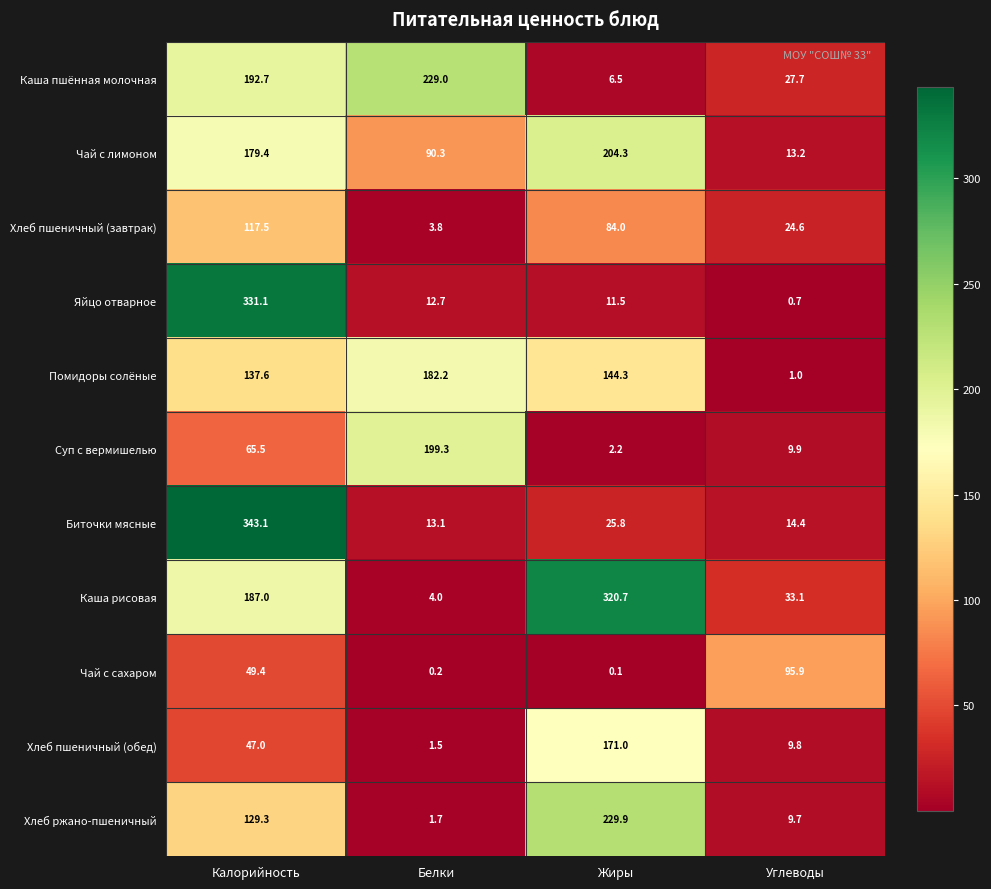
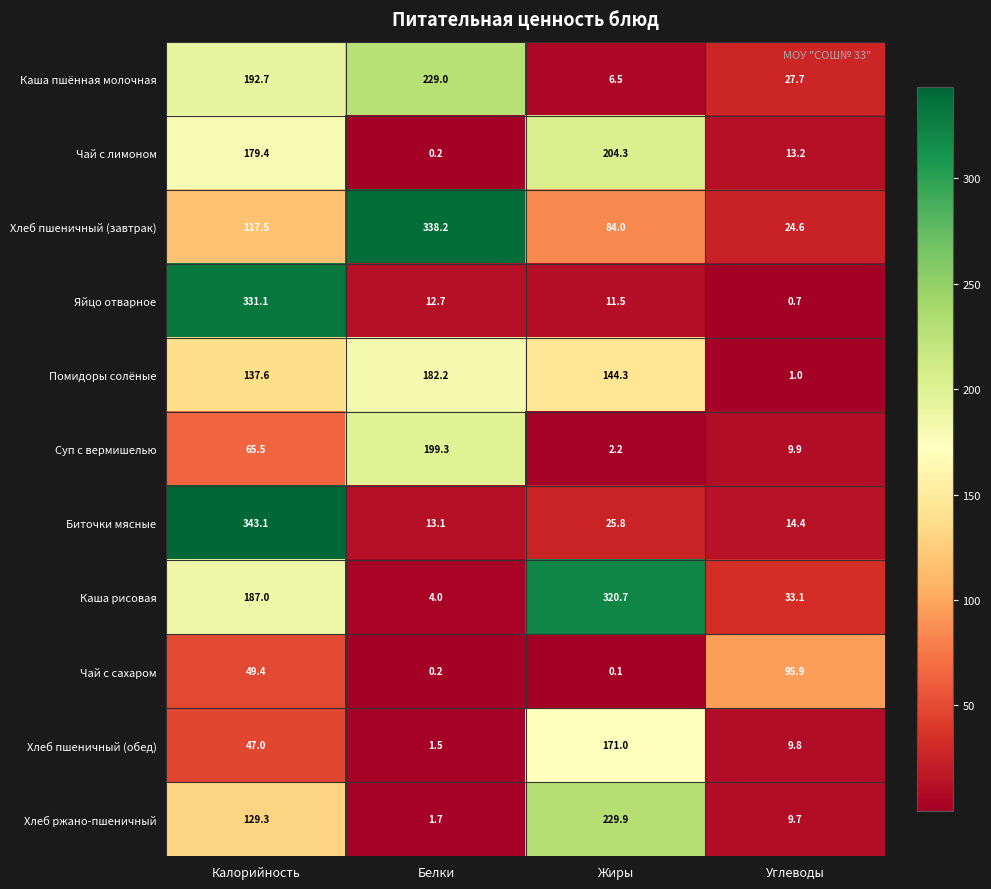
  {
    "Каша пшённая молочная": {
      "Калорийность": 192.7,
      "Белки": 229.0,
      "Жиры": 6.5
    },
    "Чай с лимоном": {
      "Калорийность": 179.4,
-     "Белки": 90.3,
+     "Белки": 0.2,
      "Жиры": 204.3,
      "Углеводы": 13.2
    },
    "Хлеб пшеничный (завтрак)": {
      "Калорийность": 117.5,
-     "Белки": 3.8,
+     "Белки": 338.2,
      "Жиры": 84.0,
      "Углеводы": 24.6
    },
    "Яйцо отварное": {
      "Калорийность": 331.1,
      "Белки": 12.7,
      "Жиры": 11.5,
      "Углеводы": 0.7
    },
    "Помидоры солёные": {
      "Калорийность": 137.6,
      "Белки": 182.2,
      "Жиры": 144.3,
      "Углеводы": 1.0
    },
    "Суп с вермишелью": {
      "Калорийность": 65.5,
      "Белки": 199.3,
      "Жиры": 2.2,
      "Углеводы": 9.9
    },
    "Биточки мясные": {
      "Калорийность": 343.1,
      "Белки": 13.1,
      "Жиры": 25.8,
      "Углеводы": 14.4
    },
    "Каша рисовая": {
      "Калорийность": 187.0,
      "Белки": 4.0,
      "Жиры": 320.7,
      "Углеводы": 33.1
    },
    "Чай с сахаром": {
      "Калорийность": 49.4,
      "Белки": 0.2,
      "Жиры": 0.1,
      "Углеводы": 95.9
    },
    "Хлеб пшеничный (обед)": {
      "Калорийность": 47.0,
      "Белки": 1.5,
      "Жиры": 171.0,
      "Углеводы": 9.8
    },
    "Хлеб ржано-пшеничный": {
      "Калорийность": 129.3,
      "Белки": 1.7,
      "Жиры": 229.9,
      "Углеводы": 9.7
    }
  }
